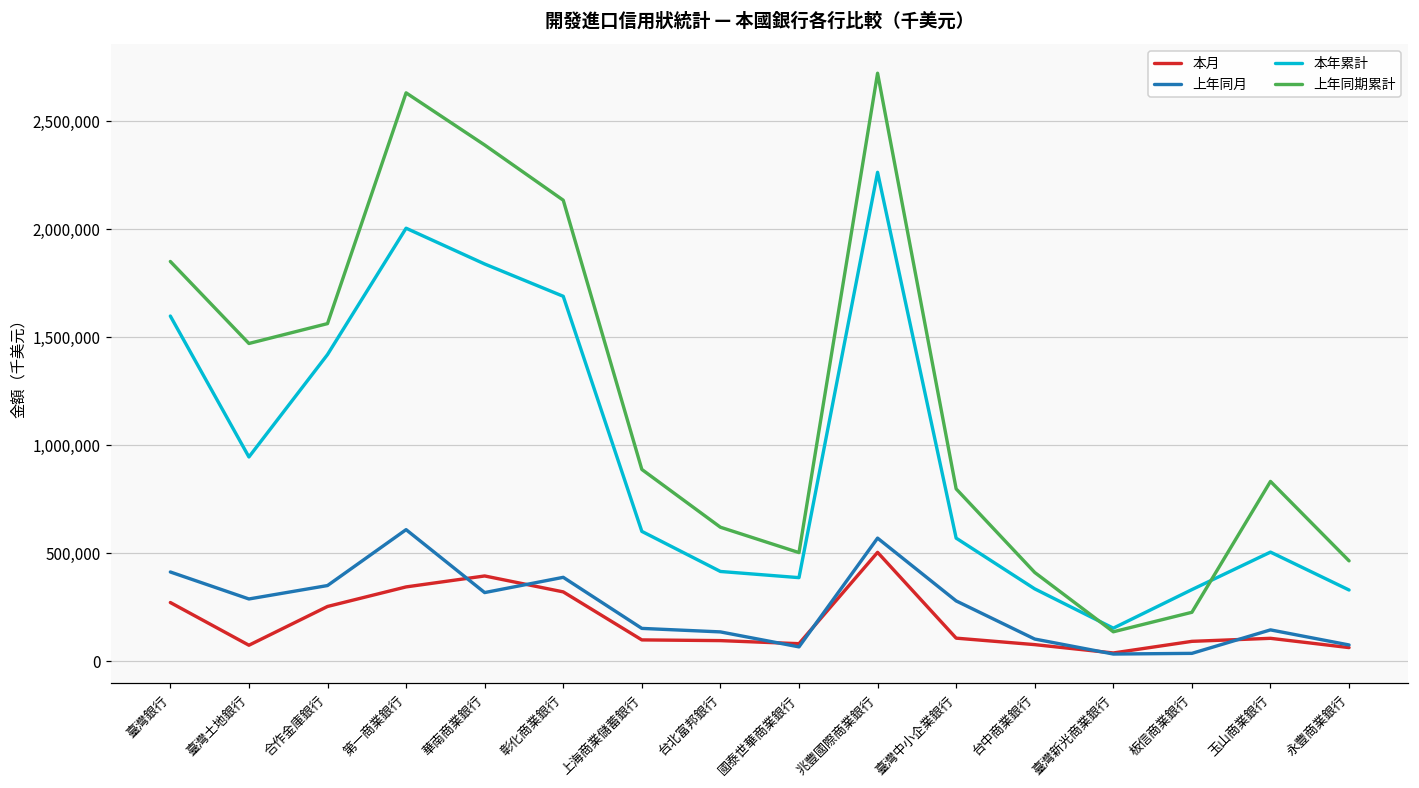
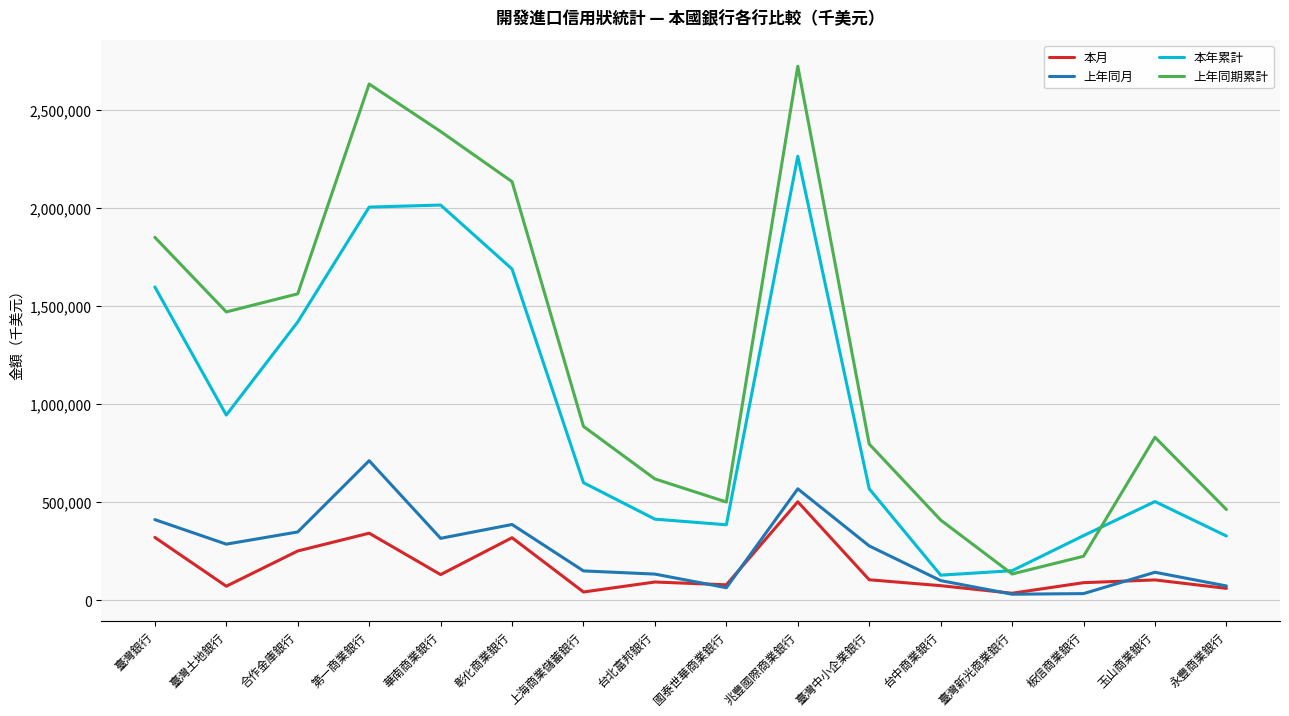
  {
    "本月": {
-     "臺灣銀行": "270,000",
+     "臺灣銀行": "320,000",
      "臺灣土地銀行": "70,000",
      "合作金庫銀行": "250,000",
      "第一商業銀行": "340,000",
-     "華南商業銀行": "390,000",
+     "華南商業銀行": "130,000",
      "彰化商業銀行": "320,000",
-     "上海商業儲蓄銀行": "100,000",
+     "上海商業儲蓄銀行": "40,000",
      "台北富邦銀行": "90,000",
      "國泰世華商業銀行": "80,000",
      "兆豐國際商業銀行": "500,000",
      "臺灣中小企業銀行": "100,000",
      "台中商業銀行": "70,000",
      "板信商業銀行": "90,000",
      "玉山商業銀行": "100,000"
    },
    "上年同月": {
      "臺灣銀行": "410,000",
      "臺灣土地銀行": "290,000",
      "合作金庫銀行": "350,000",
-     "第一商業銀行": "610,000",
+     "第一商業銀行": "710,000",
      "華南商業銀行": "320,000",
      "彰化商業銀行": "390,000",
      "上海商業儲蓄銀行": "150,000",
      "台北富邦銀行": "130,000",
      "國泰世華商業銀行": "60,000",
      "兆豐國際商業銀行": "570,000",
      "臺灣中小企業銀行": "280,000",
      "台中商業銀行": "100,000",
      "板信商業銀行": "30,000",
      "玉山商業銀行": "140,000"
    },
    "本年累計": {
      "臺灣銀行": "1,600,000",
      "臺灣土地銀行": "940,000",
      "合作金庫銀行": "1,420,000",
      "第一商業銀行": "2,000,000",
-     "華南商業銀行": "1,840,000",
+     "華南商業銀行": "2,010,000",
      "彰化商業銀行": "1,690,000",
      "上海商業儲蓄銀行": "600,000",
      "台北富邦銀行": "410,000",
      "國泰世華商業銀行": "380,000",
      "兆豐國際商業銀行": "2,260,000",
      "臺灣中小企業銀行": "570,000",
-     "台中商業銀行": "330,000",
+     "台中商業銀行": "130,000",
      "臺灣新光商業銀行": "150,000",
      "板信商業銀行": "330,000",
      "玉山商業銀行": "500,000",
      "永豐商業銀行": "330,000"
    },
    "上年同期累計": {
      "臺灣銀行": "1,850,000",
      "臺灣土地銀行": "1,470,000",
      "合作金庫銀行": "1,560,000",
      "第一商業銀行": "2,630,000",
      "華南商業銀行": "2,390,000",
      "彰化商業銀行": "2,130,000",
      "上海商業儲蓄銀行": "890,000",
      "台北富邦銀行": "620,000",
      "國泰世華商業銀行": "500,000",
      "兆豐國際商業銀行": "2,720,000",
      "臺灣中小企業銀行": "800,000",
      "台中商業銀行": "410,000",
      "臺灣新光商業銀行": "130,000",
      "板信商業銀行": "220,000",
      "玉山商業銀行": "830,000",
      "永豐商業銀行": "460,000"
    }
  }
